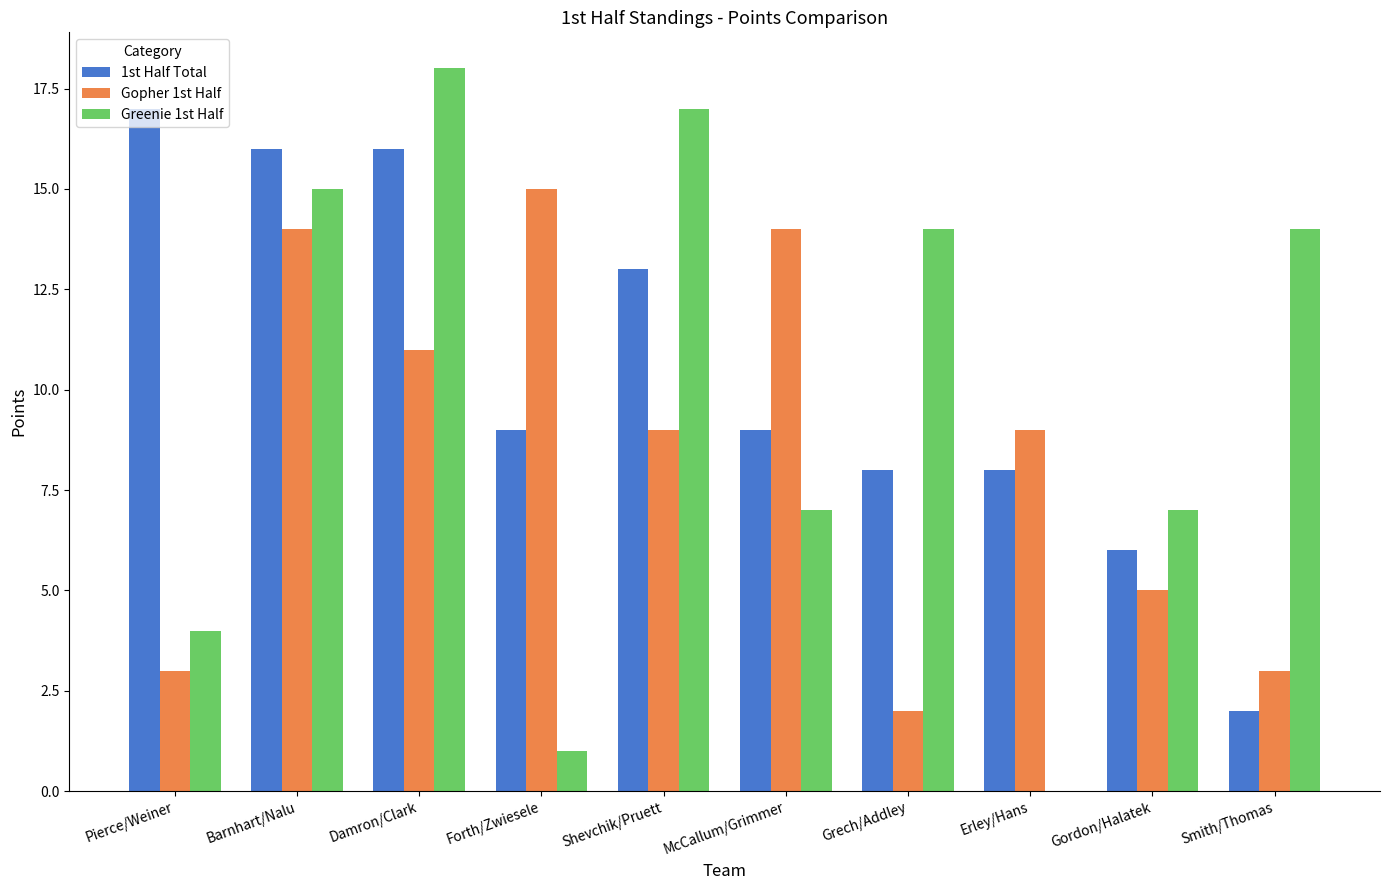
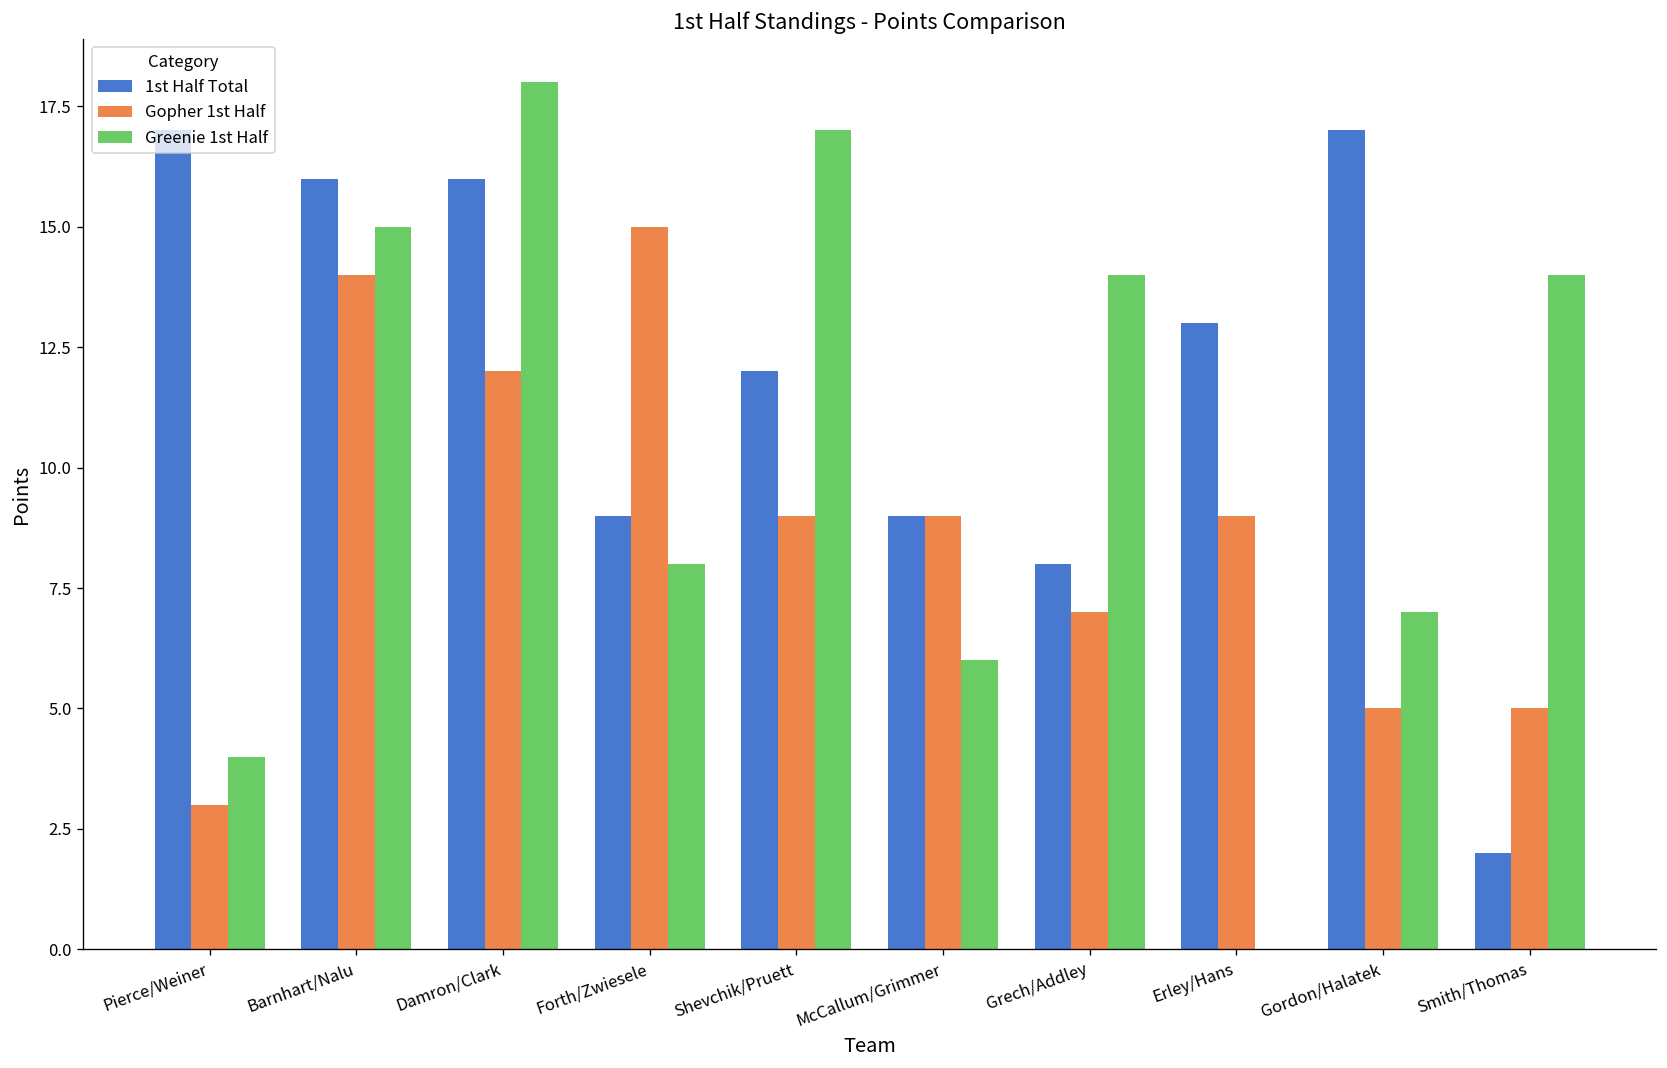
  {
    "1st Half Total": {
      "Barnhart/Nalu": 16,
      "Damron/Clark": 16,
      "Forth/Zwiesele": 9,
-     "Shevchik/Pruett": 13,
+     "Shevchik/Pruett": 12,
      "McCallum/Grimmer": 9,
      "Grech/Addley": 8,
-     "Erley/Hans": 8,
-     "Gordon/Halatek": 6,
+     "Erley/Hans": 13,
+     "Gordon/Halatek": 17,
      "Smith/Thomas": 2
    },
    "Gopher 1st Half": {
      "Pierce/Weiner": 3,
      "Barnhart/Nalu": 14,
-     "Damron/Clark": 11,
+     "Damron/Clark": 12,
      "Forth/Zwiesele": 15,
      "Shevchik/Pruett": 9,
-     "McCallum/Grimmer": 14,
-     "Grech/Addley": 2,
+     "McCallum/Grimmer": 9,
+     "Grech/Addley": 7,
      "Erley/Hans": 9,
      "Gordon/Halatek": 5,
-     "Smith/Thomas": 3
+     "Smith/Thomas": 5
    },
    "Greenie 1st Half": {
      "Pierce/Weiner": 4,
      "Barnhart/Nalu": 15,
      "Damron/Clark": 18,
-     "Forth/Zwiesele": 1,
+     "Forth/Zwiesele": 8,
      "Shevchik/Pruett": 17,
-     "McCallum/Grimmer": 7,
+     "McCallum/Grimmer": 6,
      "Grech/Addley": 14,
      "Erley/Hans": 0,
      "Gordon/Halatek": 7,
      "Smith/Thomas": 14
    }
  }
